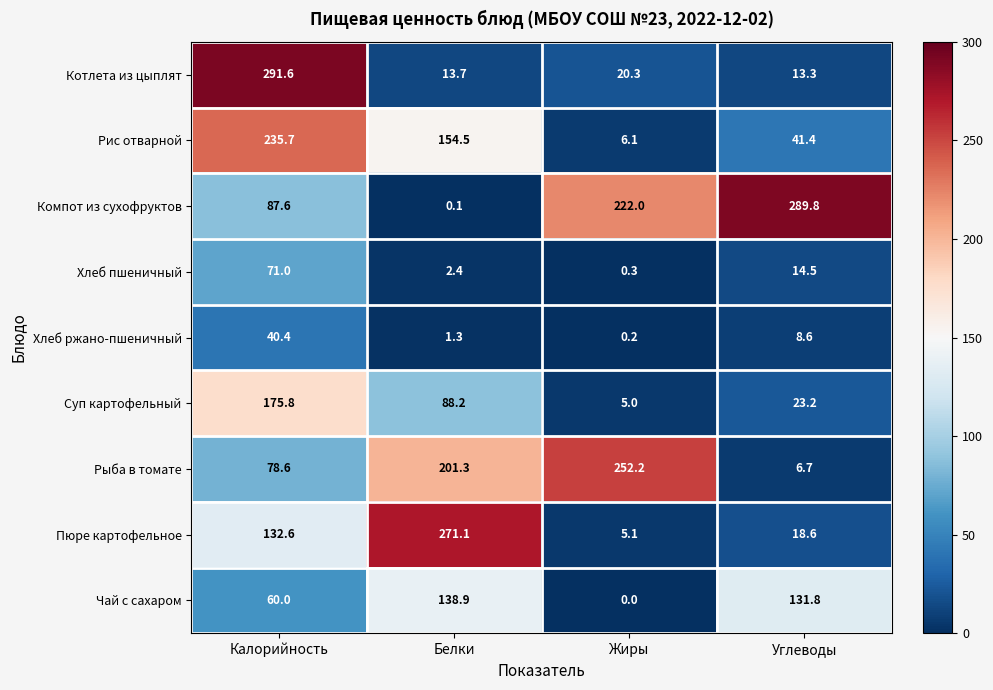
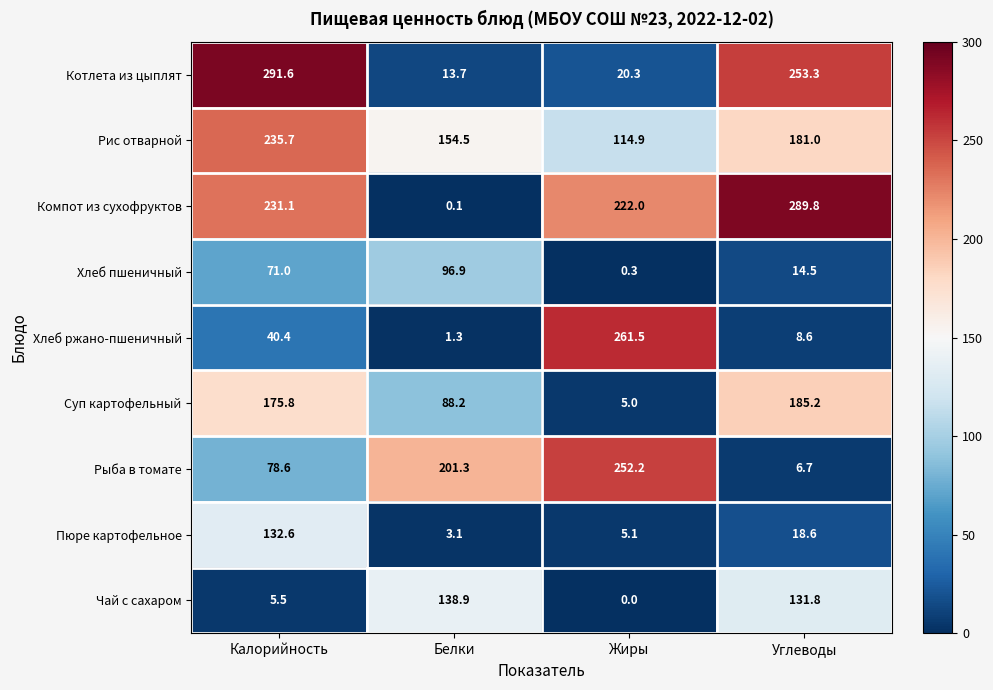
  {
    "Котлета из цыплят": {
      "Калорийность": 291.6,
      "Белки": 13.7,
      "Жиры": 20.3,
-     "Углеводы": 13.3
+     "Углеводы": 253.3
    },
    "Рис отварной": {
      "Калорийность": 235.7,
      "Белки": 154.5,
-     "Жиры": 6.1,
-     "Углеводы": 41.4
+     "Жиры": 114.9,
+     "Углеводы": 181.0
    },
    "Компот из сухофруктов": {
-     "Калорийность": 87.6,
+     "Калорийность": 231.1,
      "Белки": 0.1,
      "Жиры": 222.0,
      "Углеводы": 289.8
    },
    "Хлеб пшеничный": {
      "Калорийность": 71.0,
-     "Белки": 2.4,
+     "Белки": 96.9,
      "Жиры": 0.3,
      "Углеводы": 14.5
    },
    "Хлеб ржано-пшеничный": {
      "Калорийность": 40.4,
      "Белки": 1.3,
-     "Жиры": 0.2,
+     "Жиры": 261.5,
      "Углеводы": 8.6
    },
    "Суп картофельный": {
      "Калорийность": 175.8,
      "Белки": 88.2,
      "Жиры": 5.0,
-     "Углеводы": 23.2
+     "Углеводы": 185.2
    },
    "Рыба в томате": {
      "Калорийность": 78.6,
      "Белки": 201.3,
      "Жиры": 252.2,
      "Углеводы": 6.7
    },
    "Пюре картофельное": {
      "Калорийность": 132.6,
-     "Белки": 271.1,
+     "Белки": 3.1,
      "Жиры": 5.1,
      "Углеводы": 18.6
    },
    "Чай с сахаром": {
-     "Калорийность": 60.0,
+     "Калорийность": 5.5,
      "Белки": 138.9,
      "Жиры": 0.0,
      "Углеводы": 131.8
    }
  }
